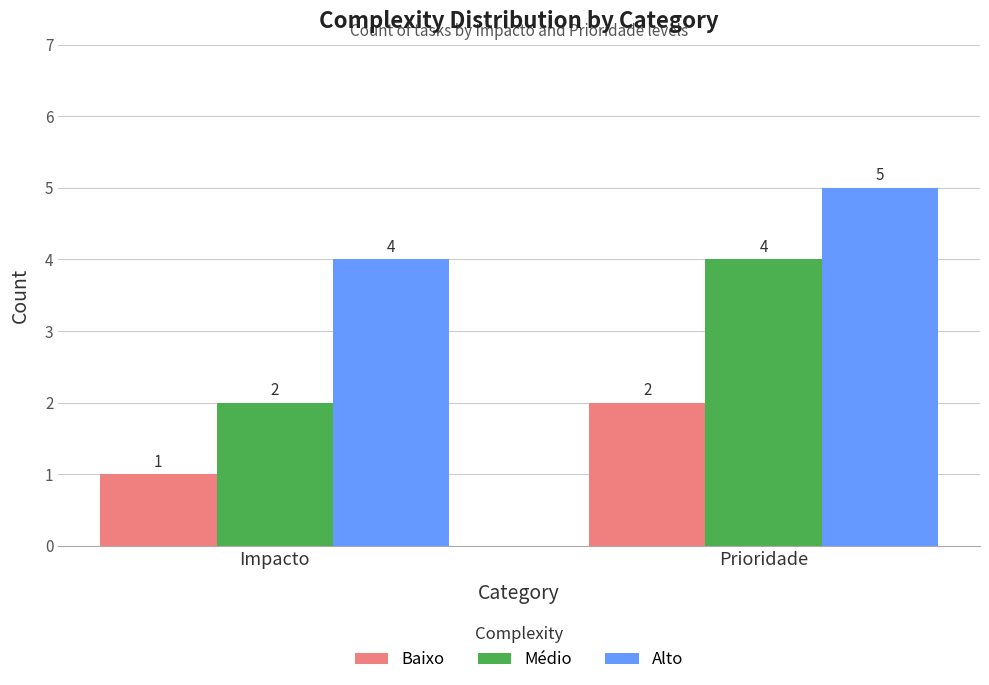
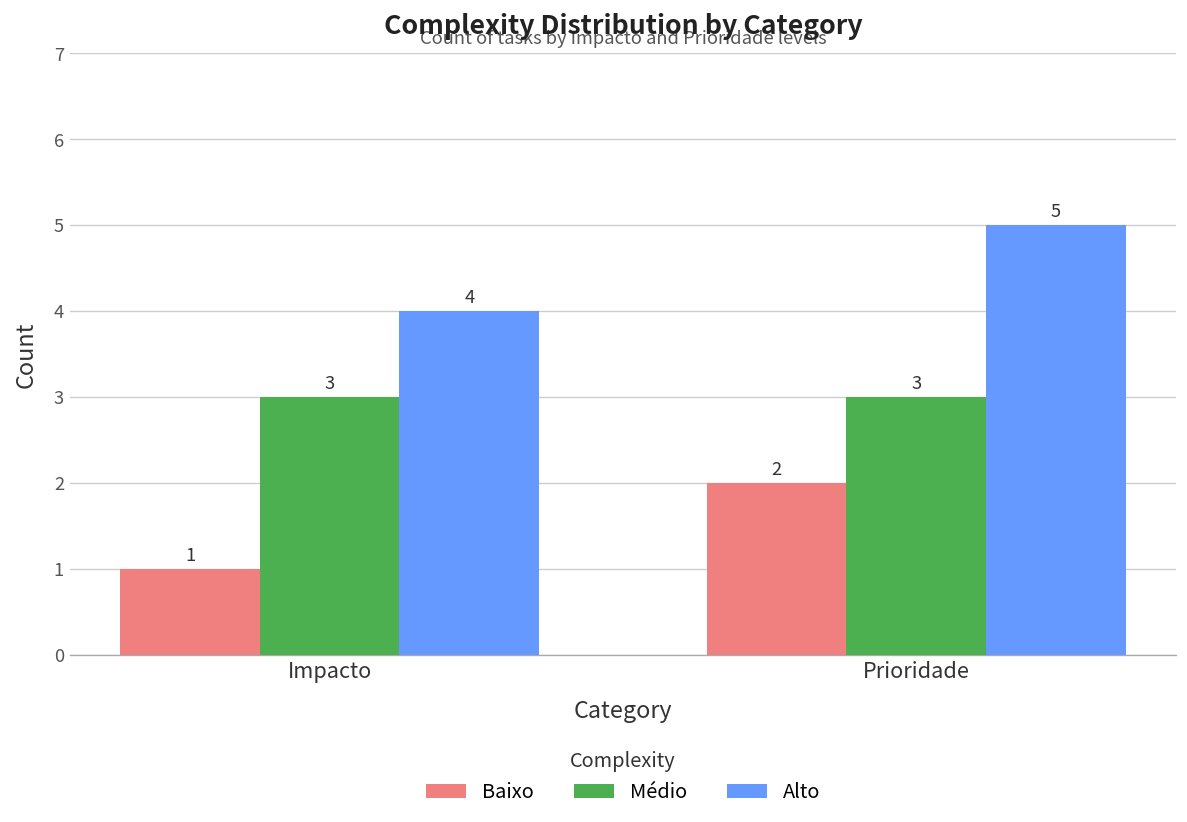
  {
    "Baixo": {
      "Impacto": 1,
      "Prioridade": 2
    },
    "Médio": {
-     "Impacto": 2,
-     "Prioridade": 4
+     "Impacto": 3,
+     "Prioridade": 3
    },
    "Alto": {
      "Impacto": 4,
      "Prioridade": 5
    }
  }
